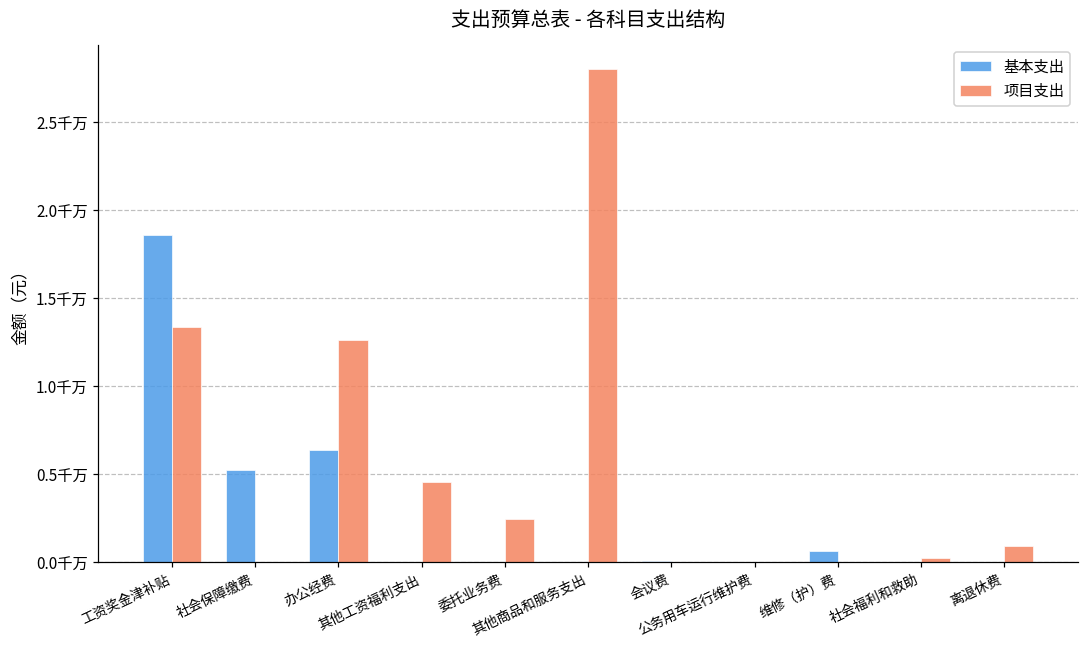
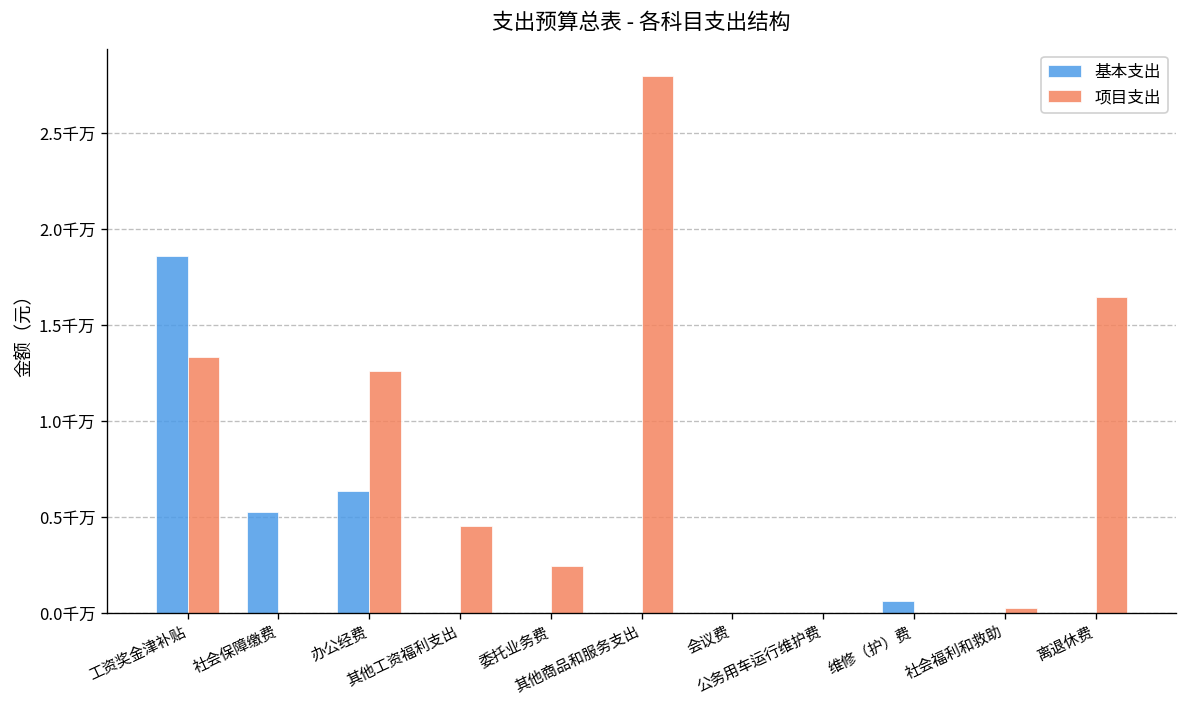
  {
    "基本支出": {
      "工资奖金津补贴": "1.86千万",
      "社会保障缴费": "0.52千万",
      "办公经费": "0.64千万",
      "其他工资福利支出": "0.00千万",
      "委托业务费": "0.00千万",
      "其他商品和服务支出": "0.00千万",
      "维修（护）费": "0.06千万",
      "社会福利和救助": "0.00千万",
      "离退休费": "0.00千万"
    },
    "项目支出": {
      "工资奖金津补贴": "1.33千万",
      "社会保障缴费": "0.00千万",
      "办公经费": "1.26千万",
      "其他工资福利支出": "0.46千万",
      "委托业务费": "0.24千万",
      "其他商品和服务支出": "2.80千万",
      "会议费": "0.00千万",
      "公务用车运行维护费": "0.00千万",
      "维修（护）费": "0.00千万",
      "社会福利和救助": "0.02千万",
-     "离退休费": "0.09千万"
+     "离退休费": "1.65千万"
    }
  }
